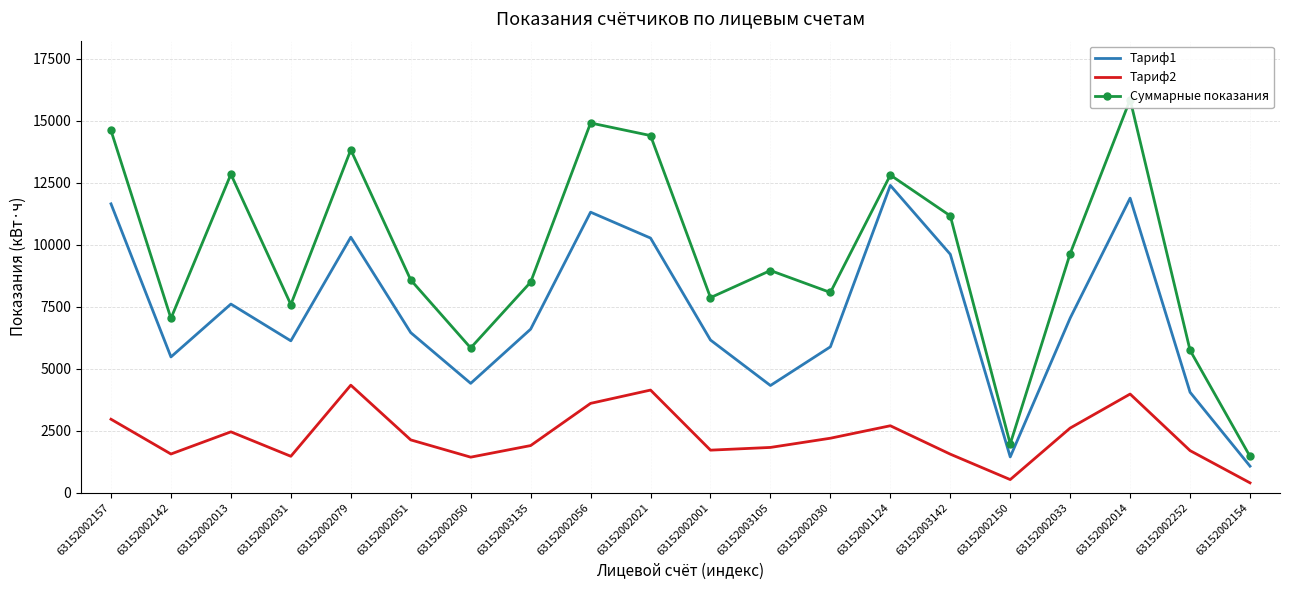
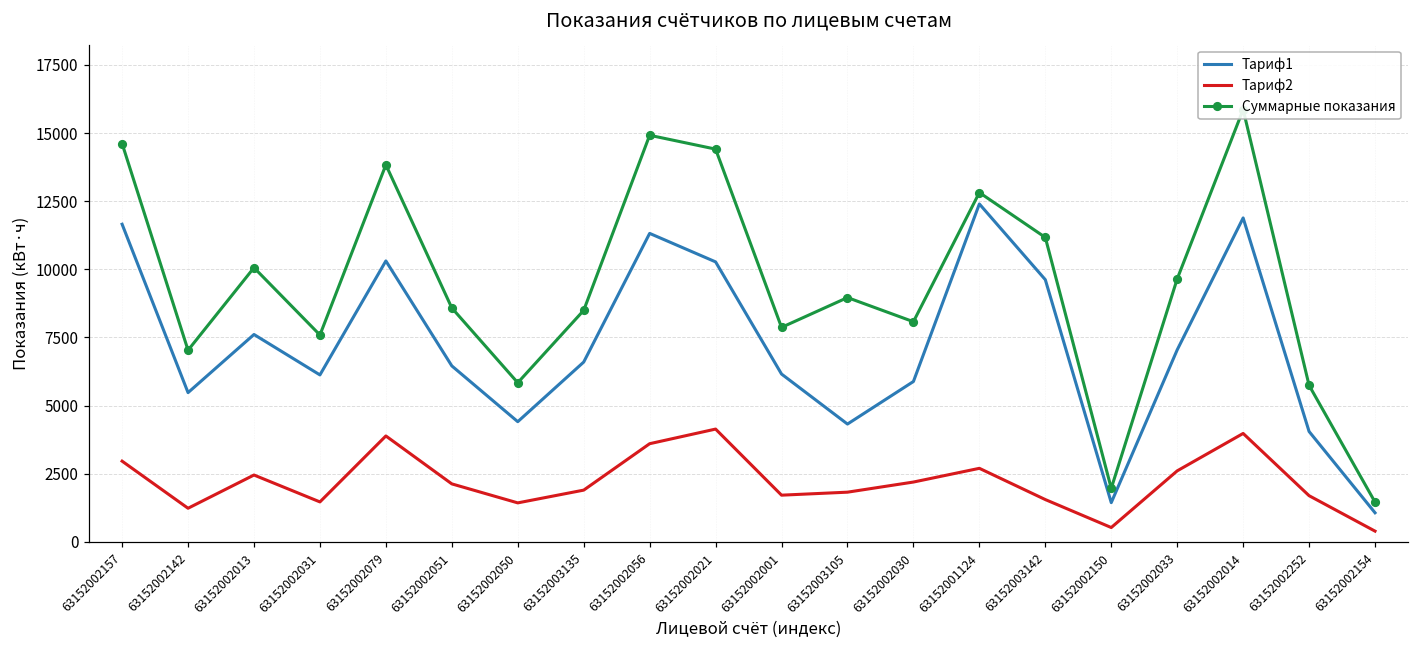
  {
    "Тариф1": {
      "63152002157": 11700,
      "63152002142": 5500,
      "63152002013": 7600,
      "63152002031": 6100,
      "63152002079": 10300,
      "63152002051": 6500,
      "63152002050": 4400,
      "63152003135": 6600,
      "63152002056": 11300,
      "63152002021": 10300,
      "63152002001": 6200,
      "63152003105": 4300,
      "63152002030": 5900,
      "63152001124": 12400,
      "63152003142": 9600,
      "63152002150": 1400,
      "63152002033": 7000,
      "63152002014": 11900,
      "63152002252": 4000,
      "63152002154": 1100
    },
    "Тариф2": {
      "63152002157": 3000,
-     "63152002142": 1600,
+     "63152002142": 1200,
      "63152002013": 2500,
      "63152002031": 1500,
-     "63152002079": 4300,
+     "63152002079": 3900,
      "63152002051": 2100,
      "63152002050": 1400,
      "63152003135": 1900,
      "63152002056": 3600,
      "63152002021": 4100,
      "63152002001": 1700,
      "63152003105": 1800,
      "63152002030": 2200,
      "63152001124": 2700,
      "63152003142": 1600,
      "63152002150": 500,
      "63152002033": 2600,
      "63152002014": 4000,
      "63152002252": 1700,
      "63152002154": 400
    },
    "Суммарные показания": {
      "63152002157": 14600,
      "63152002142": 7000,
-     "63152002013": 12800,
+     "63152002013": 10100,
      "63152002031": 7600,
      "63152002079": 13800,
      "63152002051": 8600,
      "63152002050": 5800,
      "63152003135": 8500,
      "63152002056": 14900,
      "63152002021": 14400,
      "63152002001": 7900,
      "63152003105": 9000,
      "63152002030": 8100,
      "63152001124": 12800,
      "63152003142": 11200,
      "63152002150": 2000,
      "63152002033": 9600,
      "63152002252": 5700,
      "63152002154": 1500
    }
  }
